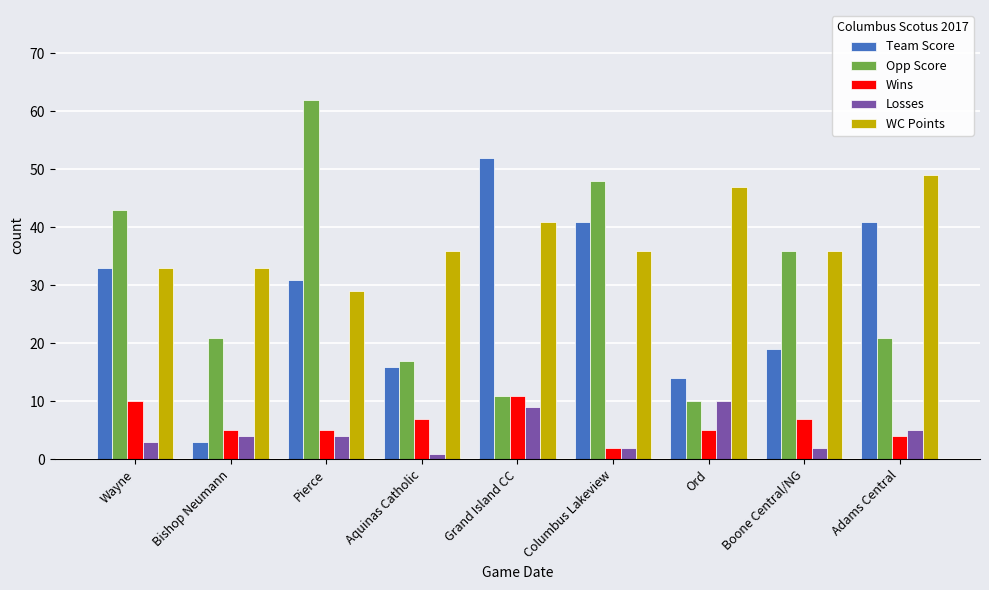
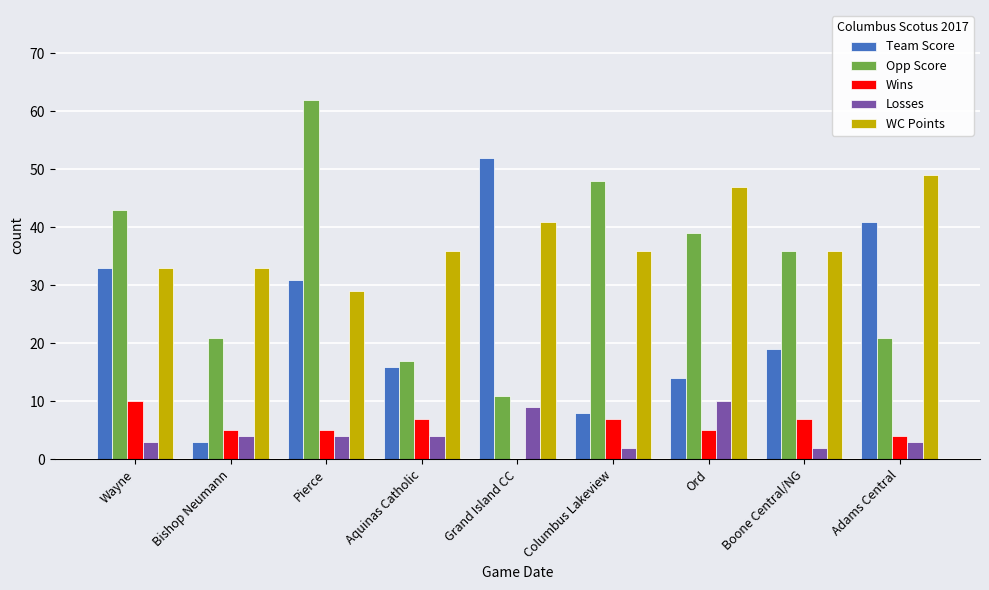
  {
    "Team Score": {
      "Wayne": 33,
      "Bishop Neumann": 3,
      "Pierce": 31,
      "Aquinas Catholic": 16,
      "Grand Island CC": 52,
-     "Columbus Lakeview": 41,
+     "Columbus Lakeview": 8,
      "Ord": 14,
      "Boone Central/NG": 19,
      "Adams Central": 41
    },
    "Opp Score": {
      "Wayne": 43,
      "Bishop Neumann": 21,
      "Pierce": 62,
      "Aquinas Catholic": 17,
      "Grand Island CC": 11,
      "Columbus Lakeview": 48,
-     "Ord": 10,
+     "Ord": 39,
      "Boone Central/NG": 36,
      "Adams Central": 21
    },
    "Wins": {
      "Wayne": 10,
      "Bishop Neumann": 5,
      "Pierce": 5,
      "Aquinas Catholic": 7,
-     "Grand Island CC": 11,
-     "Columbus Lakeview": 2,
+     "Grand Island CC": 0,
+     "Columbus Lakeview": 7,
      "Ord": 5,
      "Boone Central/NG": 7,
      "Adams Central": 4
    },
    "Losses": {
      "Wayne": 3,
      "Bishop Neumann": 4,
      "Pierce": 4,
-     "Aquinas Catholic": 1,
+     "Aquinas Catholic": 4,
      "Grand Island CC": 9,
      "Columbus Lakeview": 2,
      "Ord": 10,
      "Boone Central/NG": 2,
-     "Adams Central": 5
+     "Adams Central": 3
    },
    "WC Points": {
      "Wayne": 33,
      "Bishop Neumann": 33,
      "Pierce": 29,
      "Aquinas Catholic": 36,
      "Grand Island CC": 41,
      "Columbus Lakeview": 36,
      "Ord": 47,
      "Boone Central/NG": 36,
      "Adams Central": 49
    }
  }
